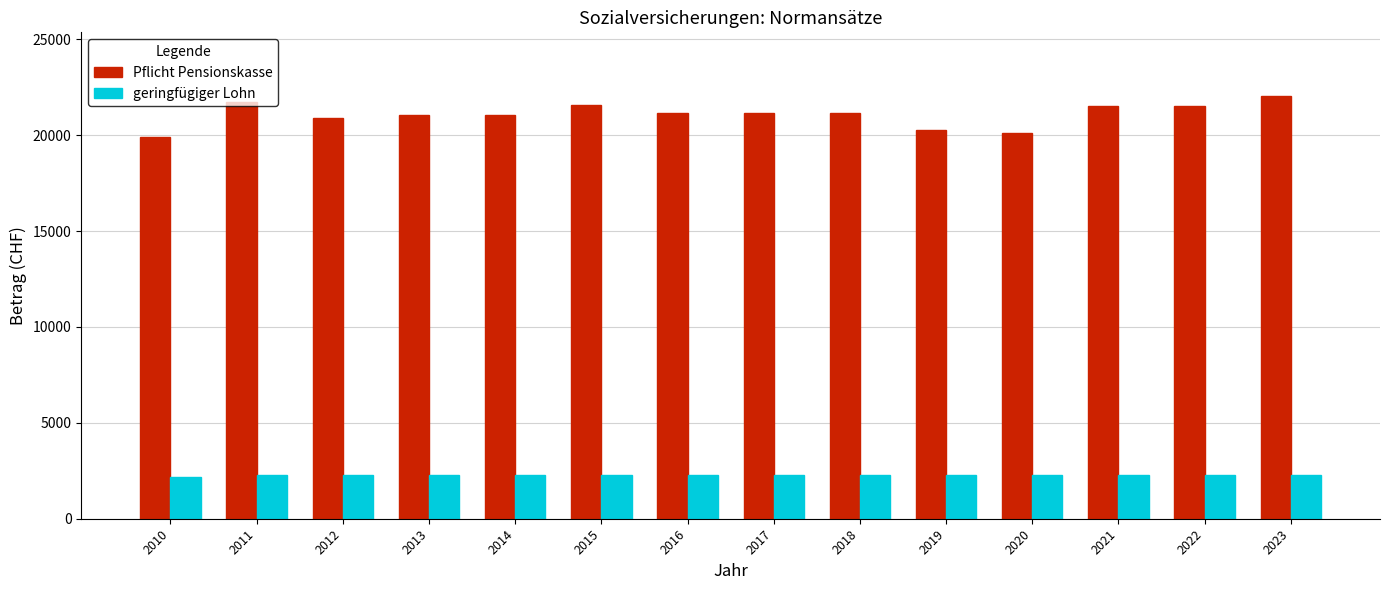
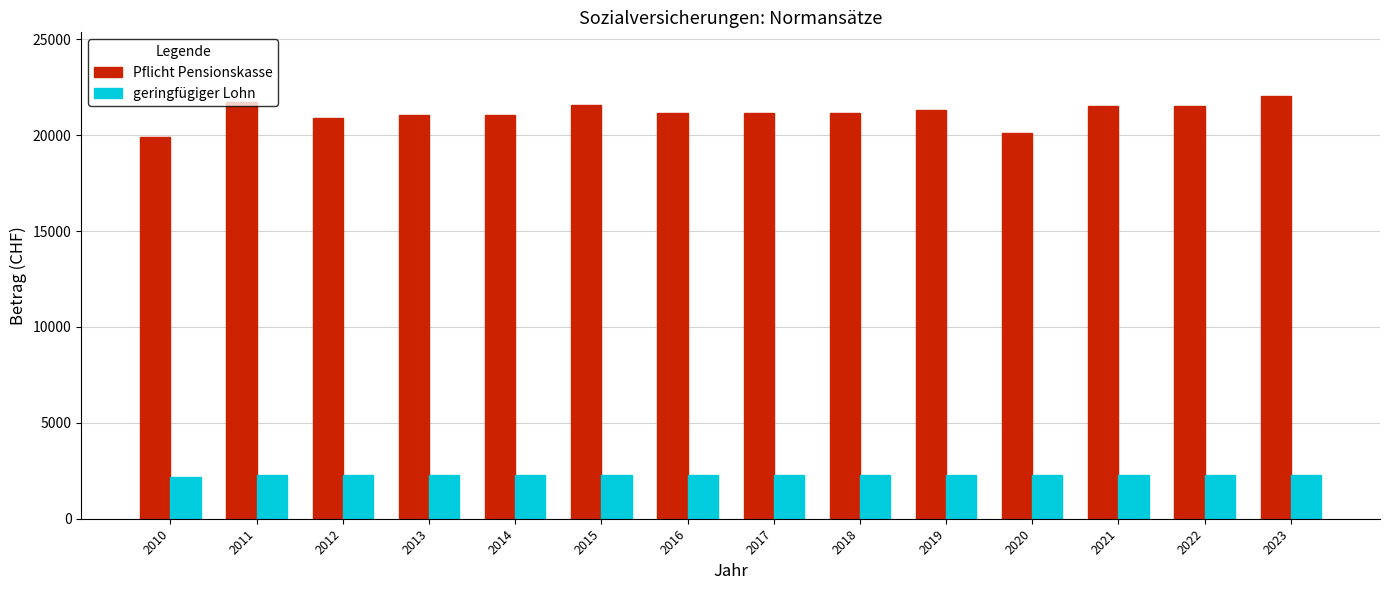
  {
    "Pflicht Pensionskasse": {
      "2010": 19900,
      "2012": 20900,
      "2013": 21100,
      "2014": 21100,
      "2015": 21600,
      "2016": 21200,
      "2017": 21200,
      "2018": 21200,
-     "2019": 20200,
+     "2019": 21300,
      "2020": 20100,
      "2021": 21500,
      "2022": 21500,
      "2023": 22100
    },
    "geringfügiger Lohn": {
      "2010": 2200,
      "2011": 2300,
      "2012": 2300,
      "2013": 2300,
      "2014": 2300,
      "2015": 2300,
      "2016": 2300,
      "2017": 2300,
      "2018": 2300,
      "2019": 2300,
      "2020": 2300,
      "2021": 2300,
      "2022": 2300,
      "2023": 2300
    }
  }
